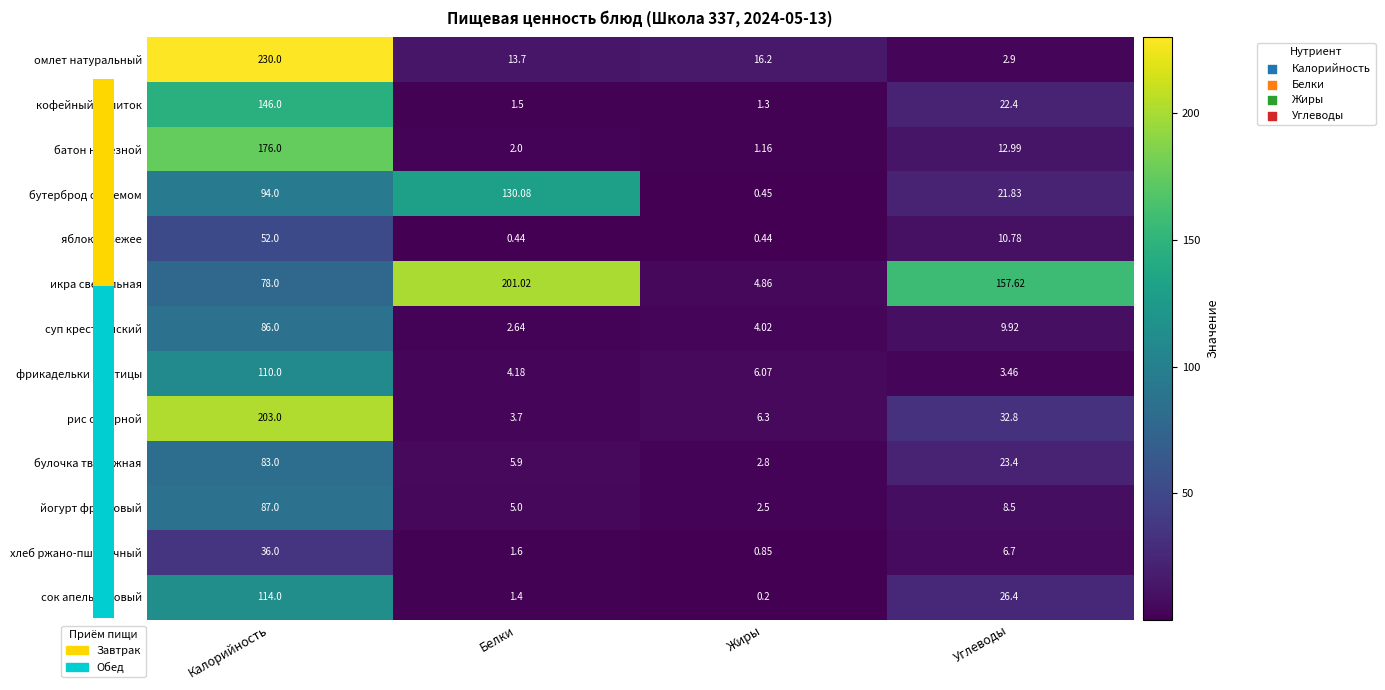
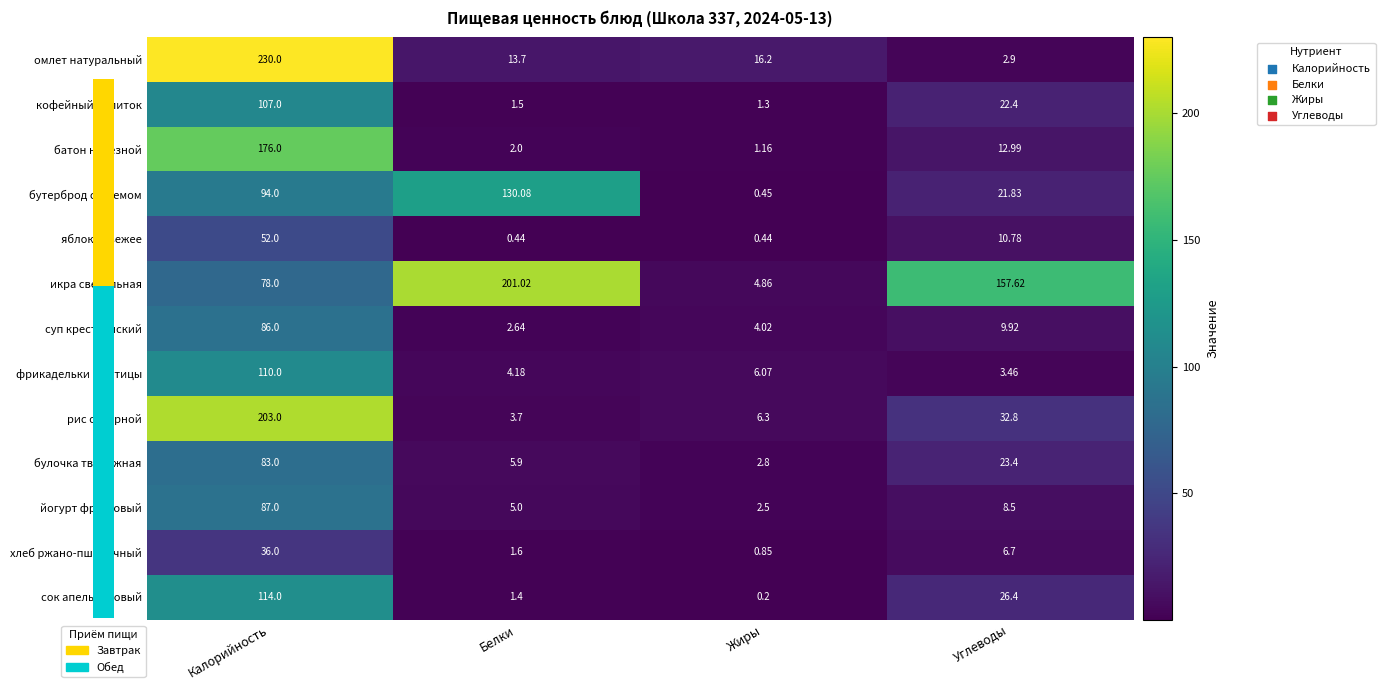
  {
    "омлет натуральный": {
      "Калорийность": 230.0,
      "Белки": 13.7,
      "Жиры": 16.2,
      "Углеводы": 2.9
    },
    "кофейный напиток": {
-     "Калорийность": 146.0,
+     "Калорийность": 107.0,
      "Белки": 1.5,
      "Жиры": 1.3,
      "Углеводы": 22.4
    },
    "батон нарезной": {
      "Калорийность": 176.0,
      "Белки": 2.0,
      "Жиры": 1.16,
      "Углеводы": 12.99
    },
    "бутерброд с джемом": {
      "Калорийность": 94.0,
      "Белки": 130.08,
      "Жиры": 0.45,
      "Углеводы": 21.83
    },
    "икра свекольная": {
      "Калорийность": 78.0,
      "Белки": 201.02,
      "Жиры": 4.86,
      "Углеводы": 157.62
    },
    "суп крестьянский": {
      "Калорийность": 86.0,
      "Белки": 2.64,
      "Жиры": 4.02,
      "Углеводы": 9.92
    },
    "фрикадельки из птицы": {
      "Калорийность": 110.0,
      "Белки": 4.18,
      "Жиры": 6.07,
      "Углеводы": 3.46
    },
    "булочка творожная": {
      "Калорийность": 83.0,
      "Белки": 5.9,
      "Жиры": 2.8,
      "Углеводы": 23.4
    },
    "йогурт фруктовый": {
      "Калорийность": 87.0,
      "Белки": 5.0,
      "Жиры": 2.5,
      "Углеводы": 8.5
    },
    "хлеб ржано-пшеничный": {
      "Калорийность": 36.0,
      "Белки": 1.6,
      "Жиры": 0.85,
      "Углеводы": 6.7
    },
    "сок апельсиновый": {
      "Калорийность": 114.0,
      "Белки": 1.4,
      "Жиры": 0.2,
      "Углеводы": 26.4
    }
  }
